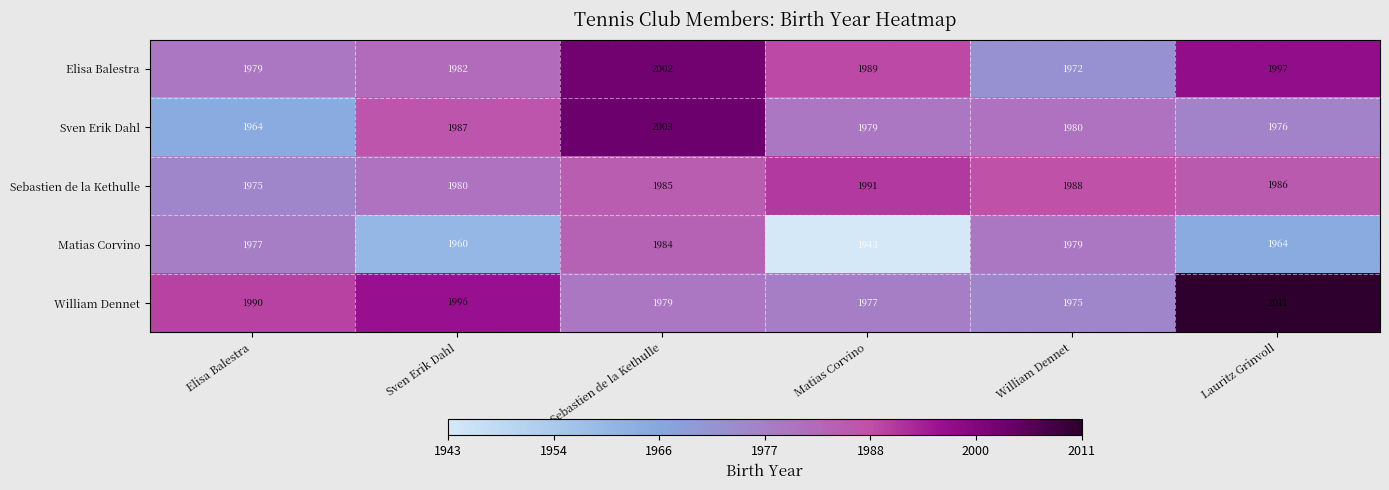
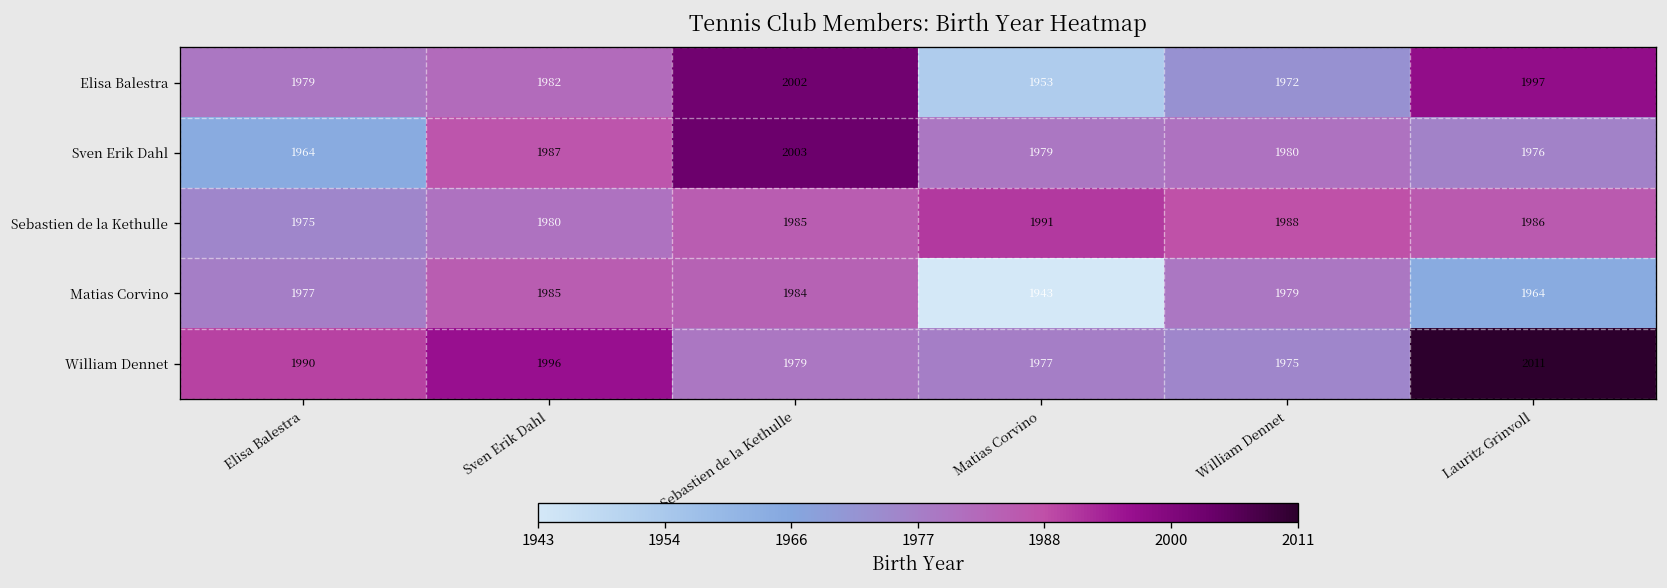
  {
    "Elisa Balestra": {
      "Elisa Balestra": 1979,
      "Sven Erik Dahl": 1982,
      "Sebastien de la Kethulle": 2002,
-     "Matias Corvino": 1989,
+     "Matias Corvino": 1953,
      "William Dennet": 1972,
      "Lauritz Grinvoll": 1997
    },
    "Sven Erik Dahl": {
      "Elisa Balestra": 1964,
      "Sven Erik Dahl": 1987,
      "Sebastien de la Kethulle": 2003,
      "Matias Corvino": 1979,
      "William Dennet": 1980,
      "Lauritz Grinvoll": 1976
    },
    "Sebastien de la Kethulle": {
      "Elisa Balestra": 1975,
      "Sven Erik Dahl": 1980,
      "Sebastien de la Kethulle": 1985,
      "Matias Corvino": 1991,
      "William Dennet": 1988,
      "Lauritz Grinvoll": 1986
    },
    "Matias Corvino": {
      "Elisa Balestra": 1977,
-     "Sven Erik Dahl": 1960,
+     "Sven Erik Dahl": 1985,
      "Sebastien de la Kethulle": 1984,
      "William Dennet": 1979,
      "Lauritz Grinvoll": 1964
    },
    "William Dennet": {
      "Elisa Balestra": 1990,
      "Sven Erik Dahl": 1996,
      "Sebastien de la Kethulle": 1979,
      "Matias Corvino": 1977,
      "William Dennet": 1975
    }
  }
